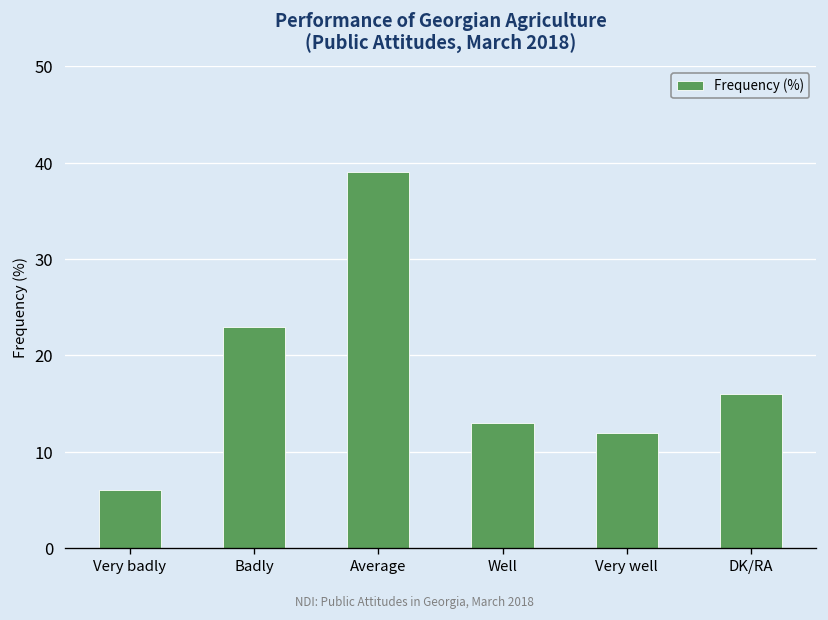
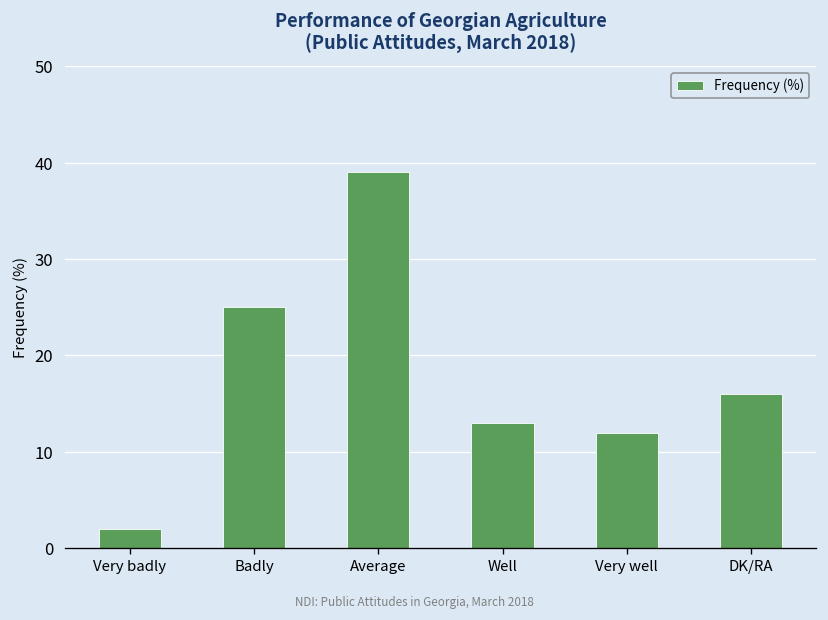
  {
-   "Very badly": 6,
-   "Badly": 23,
+   "Very badly": 2,
+   "Badly": 25,
    "Average": 39,
    "Well": 13,
    "Very well": 12,
    "DK/RA": 16
  }
